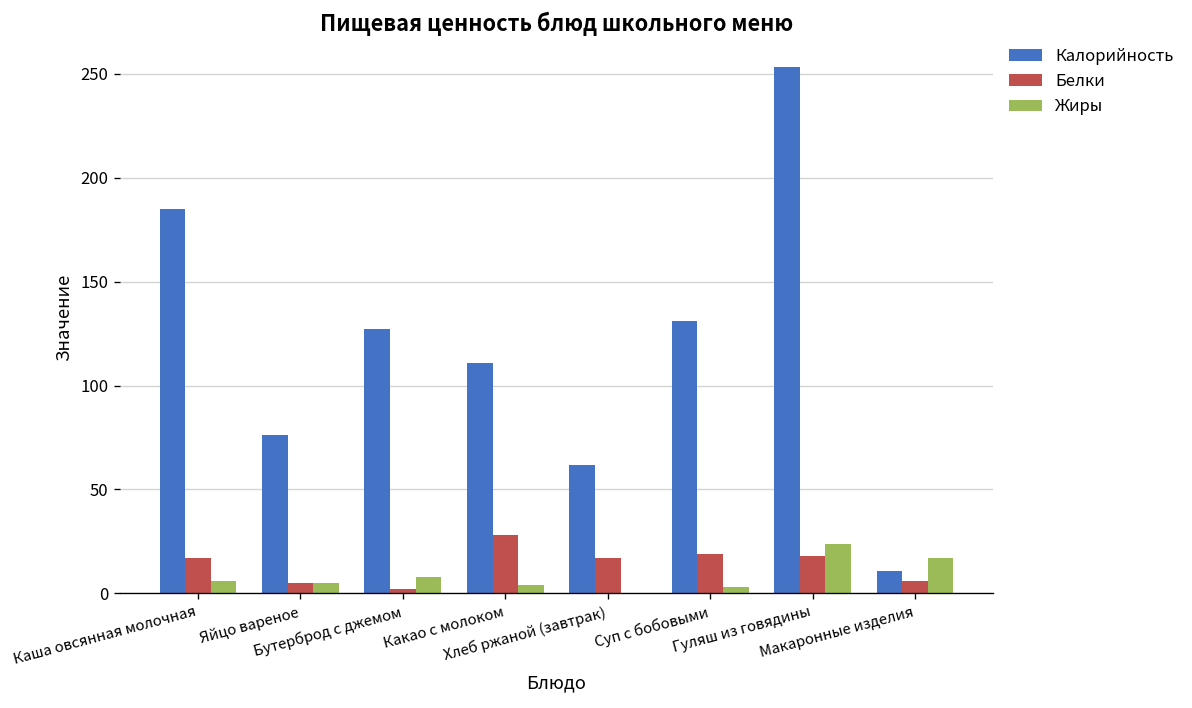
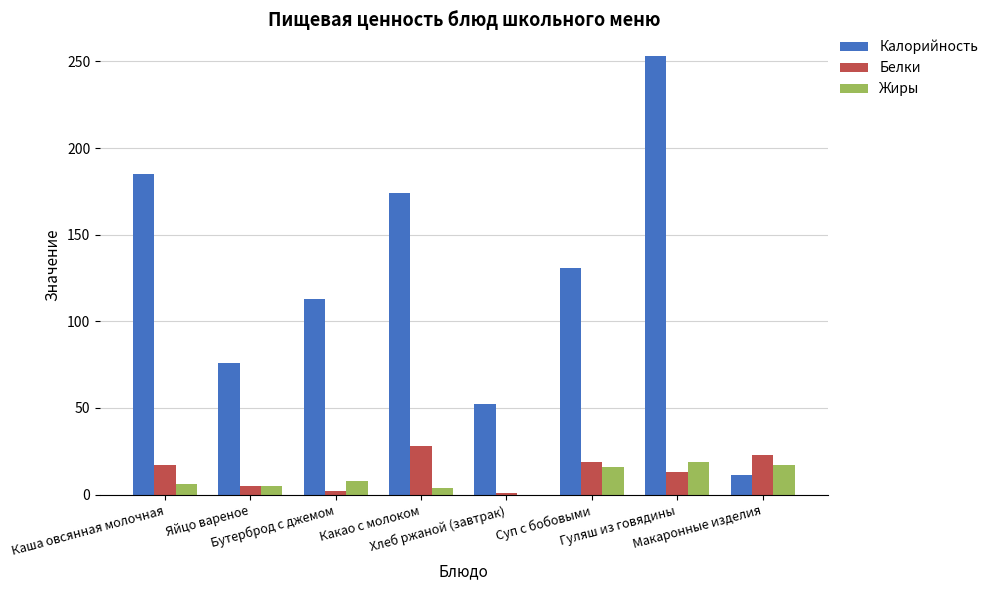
  {
    "Калорийность": {
      "Каша овсянная молочная": 185,
      "Яйцо вареное": 76,
-     "Бутерброд с джемом": 127,
-     "Какао с молоком": 111,
-     "Хлеб ржаной (завтрак)": 62,
+     "Бутерброд с джемом": 113,
+     "Какао с молоком": 174,
+     "Хлеб ржаной (завтрак)": 52,
      "Суп с бобовыми": 131,
      "Гуляш из говядины": 253,
      "Макаронные изделия": 11
    },
    "Белки": {
      "Каша овсянная молочная": 17,
      "Яйцо вареное": 5,
      "Бутерброд с джемом": 2,
      "Какао с молоком": 28,
-     "Хлеб ржаной (завтрак)": 17,
+     "Хлеб ржаной (завтрак)": 1,
      "Суп с бобовыми": 19,
-     "Гуляш из говядины": 18,
-     "Макаронные изделия": 6
+     "Гуляш из говядины": 13,
+     "Макаронные изделия": 23
    },
    "Жиры": {
      "Каша овсянная молочная": 6,
      "Яйцо вареное": 5,
      "Бутерброд с джемом": 8,
      "Какао с молоком": 4,
      "Хлеб ржаной (завтрак)": 0,
-     "Суп с бобовыми": 3,
-     "Гуляш из говядины": 24,
+     "Суп с бобовыми": 16,
+     "Гуляш из говядины": 19,
      "Макаронные изделия": 17
    }
  }
